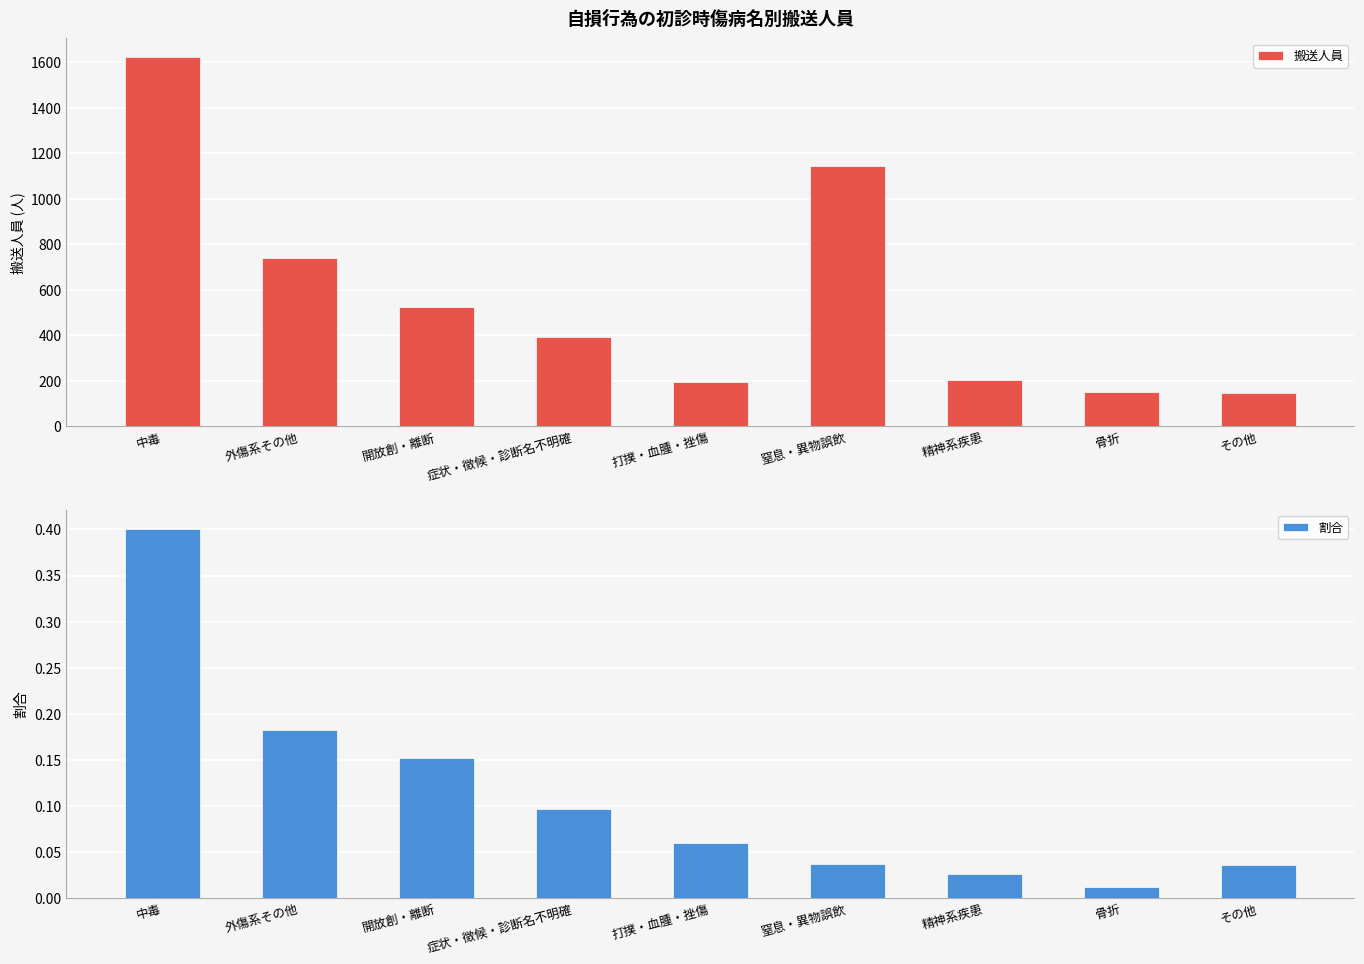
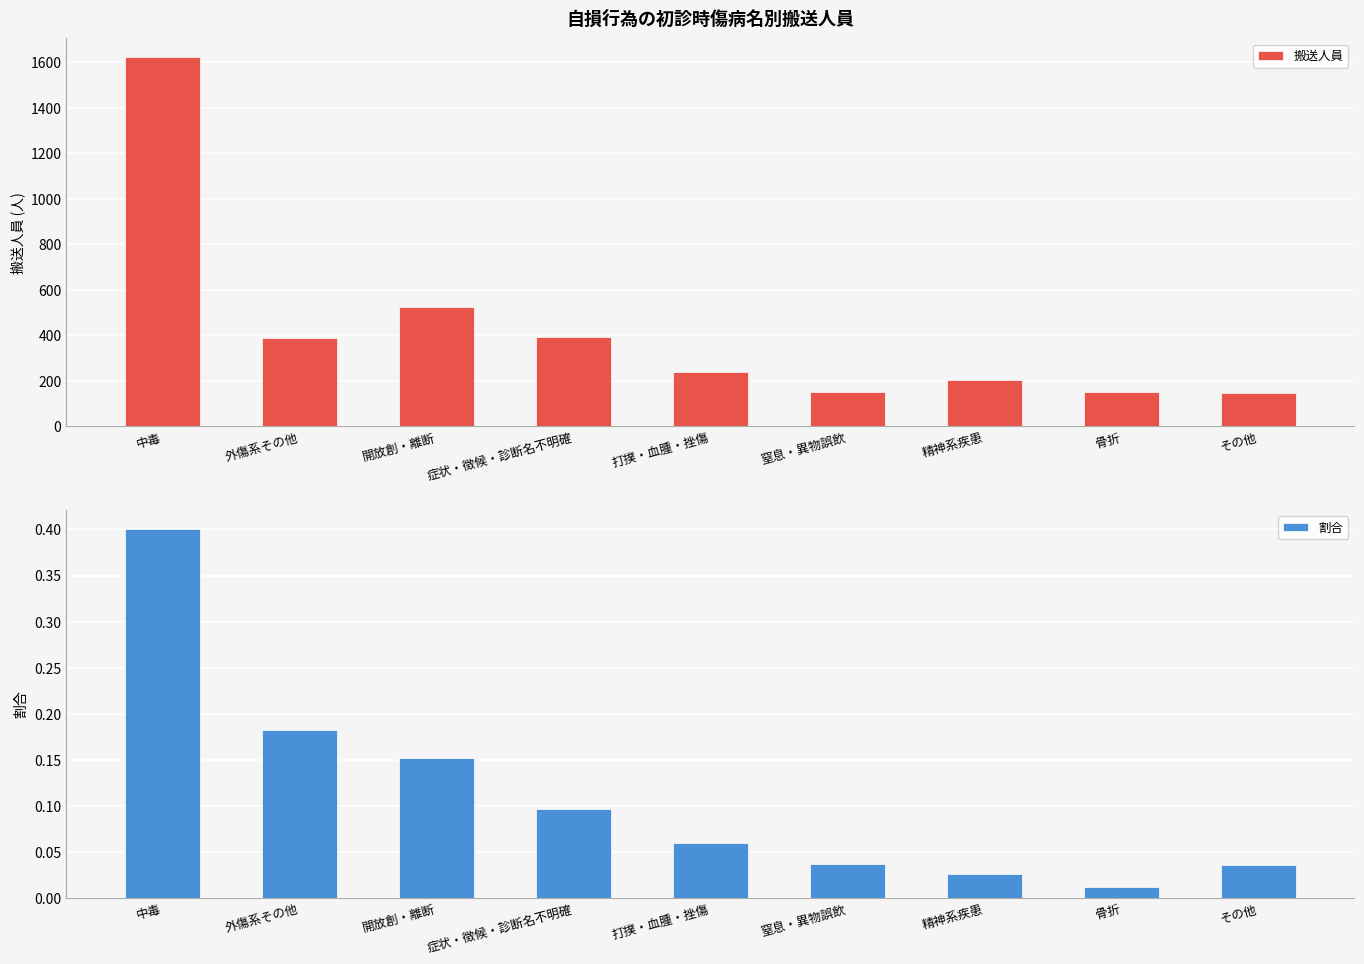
  {
    "自損行為の初診時傷病名別搬送人員": {
      "中毒": 1620,
-     "外傷系その他": 740,
+     "外傷系その他": 390,
      "開放創・離断": 520,
      "症状・徴候・診断名不明確": 390,
-     "打撲・血腫・挫傷": 190,
-     "窒息・異物誤飲": 1140,
+     "打撲・血腫・挫傷": 240,
+     "窒息・異物誤飲": 150,
      "精神系疾患": 200,
      "骨折": 150,
      "その他": 140
    }
  }
